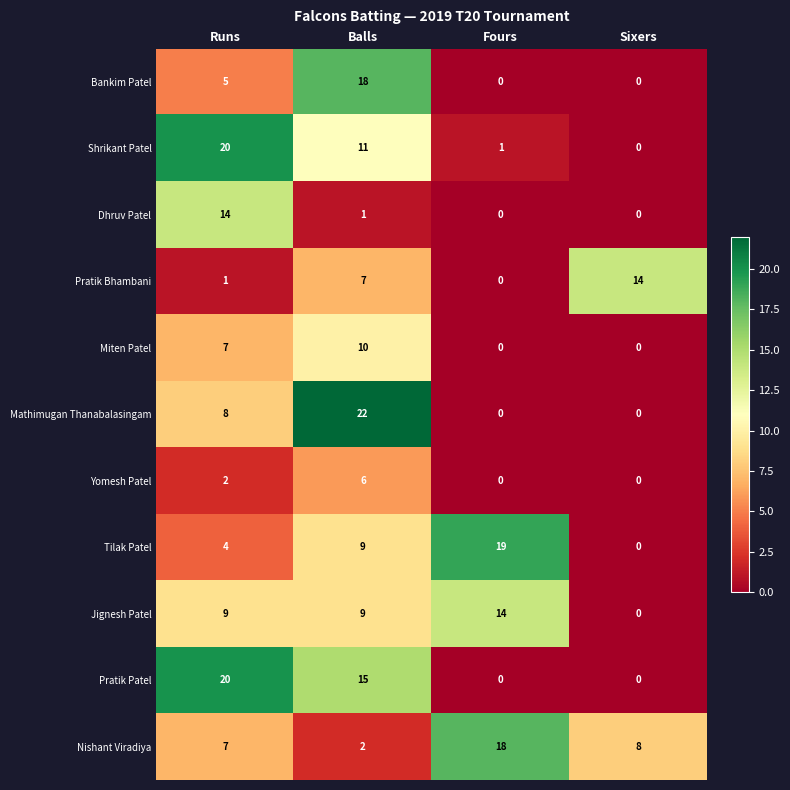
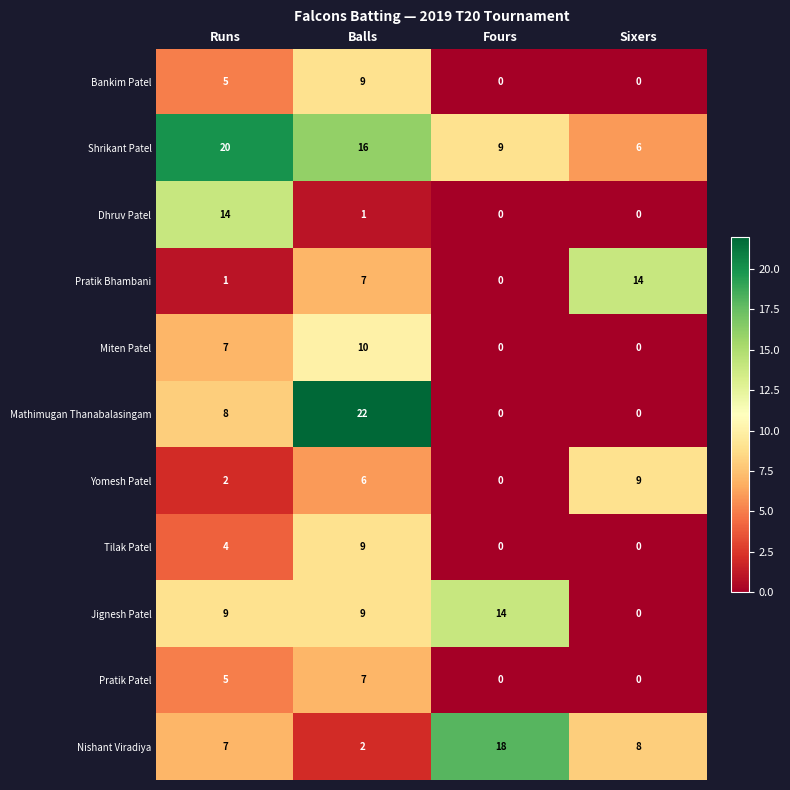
  {
    "Bankim Patel": {
      "Runs": 5,
-     "Balls": 18,
+     "Balls": 9,
      "Fours": 0,
      "Sixers": 0
    },
    "Shrikant Patel": {
      "Runs": 20,
-     "Balls": 11,
-     "Fours": 1,
-     "Sixers": 0
+     "Balls": 16,
+     "Fours": 9,
+     "Sixers": 6
    },
    "Dhruv Patel": {
      "Runs": 14,
      "Balls": 1,
      "Fours": 0,
      "Sixers": 0
    },
    "Pratik Bhambani": {
      "Runs": 1,
      "Balls": 7,
      "Fours": 0,
      "Sixers": 14
    },
    "Miten Patel": {
      "Runs": 7,
      "Balls": 10,
      "Fours": 0,
      "Sixers": 0
    },
    "Mathimugan Thanabalasingam": {
      "Runs": 8,
      "Balls": 22,
      "Fours": 0,
      "Sixers": 0
    },
    "Yomesh Patel": {
      "Runs": 2,
      "Balls": 6,
      "Fours": 0,
-     "Sixers": 0
+     "Sixers": 9
    },
    "Tilak Patel": {
      "Runs": 4,
      "Balls": 9,
-     "Fours": 19,
+     "Fours": 0,
      "Sixers": 0
    },
    "Jignesh Patel": {
      "Runs": 9,
      "Balls": 9,
      "Fours": 14,
      "Sixers": 0
    },
    "Pratik Patel": {
-     "Runs": 20,
-     "Balls": 15,
+     "Runs": 5,
+     "Balls": 7,
      "Fours": 0,
      "Sixers": 0
    },
    "Nishant Viradiya": {
      "Runs": 7,
      "Balls": 2,
      "Fours": 18,
      "Sixers": 8
    }
  }
